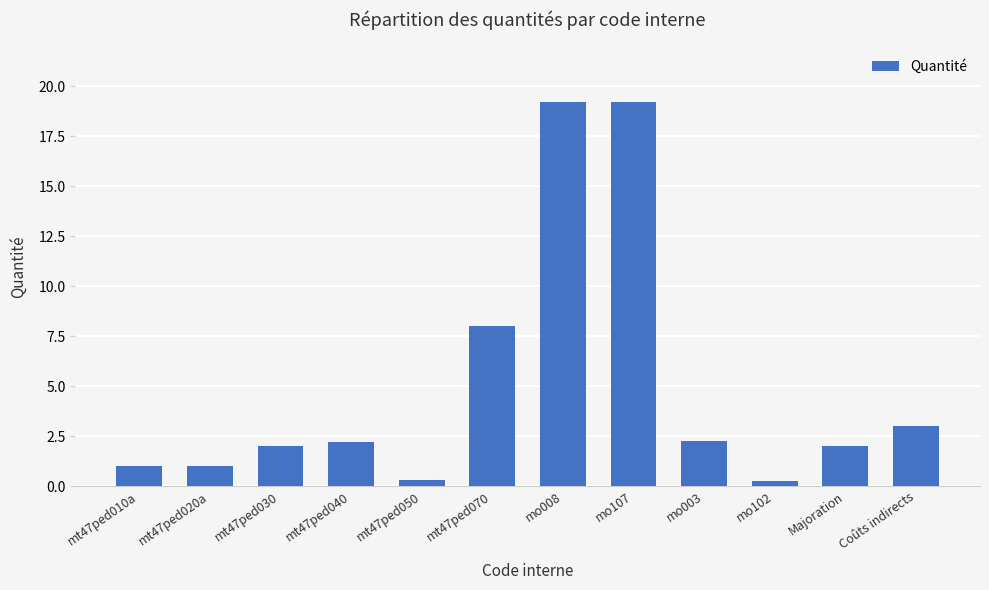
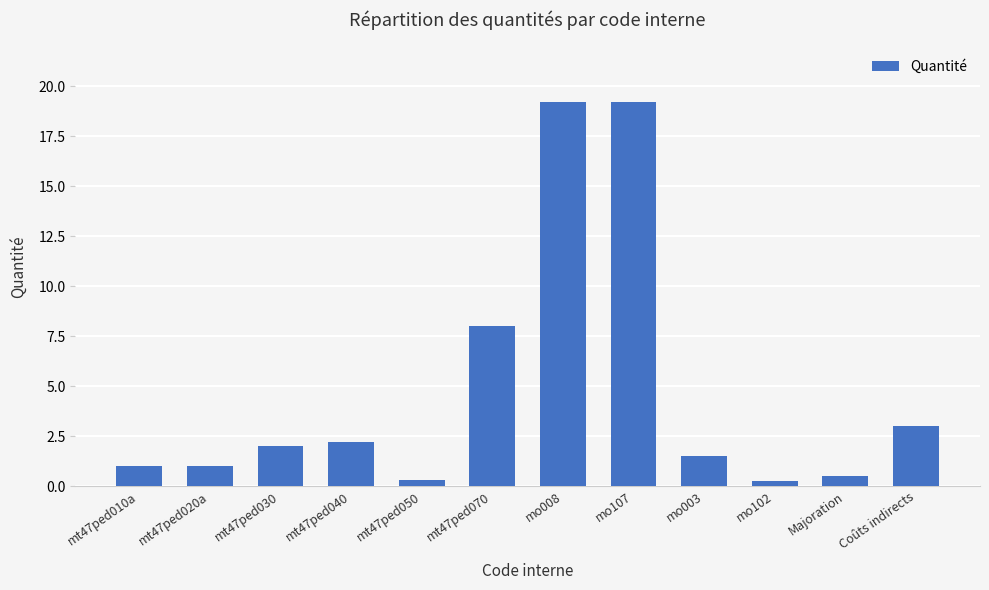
  {
    "mt47ped010a": 1.0,
    "mt47ped020a": 1.0,
    "mt47ped030": 2.0,
    "mt47ped040": 2.2,
    "mt47ped050": 0.3,
    "mt47ped070": 8.0,
    "mo008": 19.2,
    "mo107": 19.2,
-   "mo003": 2.3,
+   "mo003": 1.5,
    "mo102": 0.3,
-   "Majoration": 2.0,
+   "Majoration": 0.5,
    "Coûts indirects": 3.0
  }
